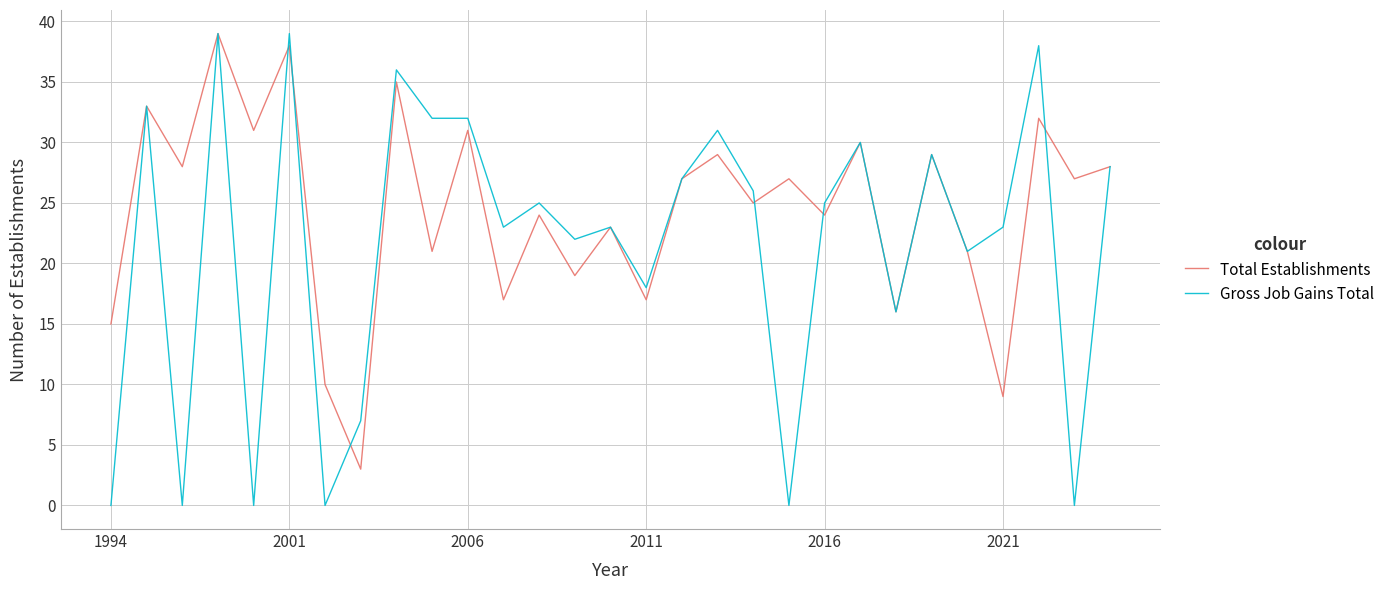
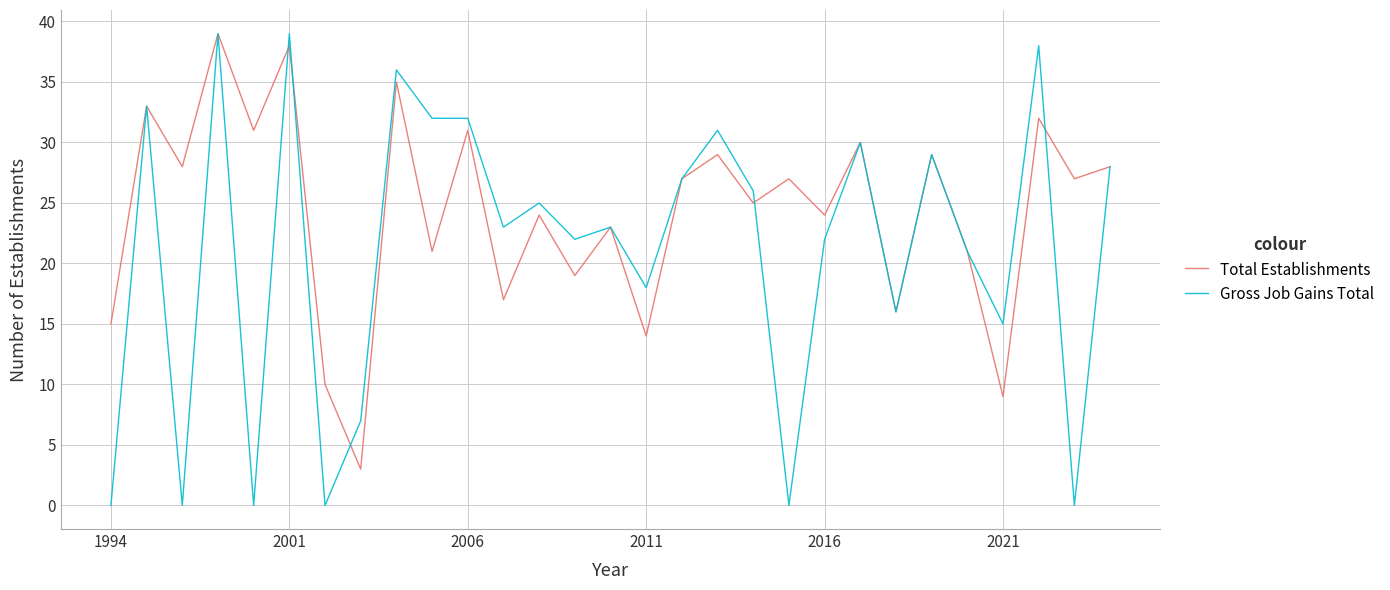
  {
    "Total Establishments": {
      "1994": 15,
      "2001": 38,
      "2006": 31,
-     "2011": 17,
+     "2011": 14,
      "2016": 24,
      "2021": 9
    },
    "Gross Job Gains Total": {
      "1994": 0,
      "2001": 39,
      "2006": 32,
      "2011": 18,
-     "2016": 25,
-     "2021": 23
+     "2016": 22,
+     "2021": 15
    }
  }
